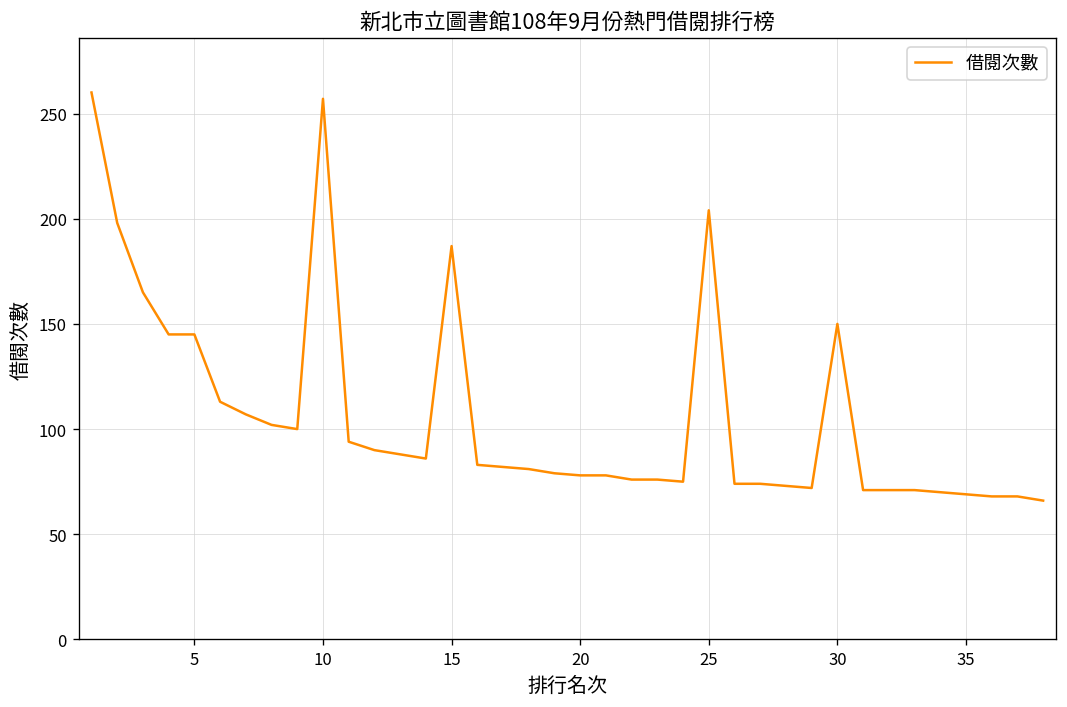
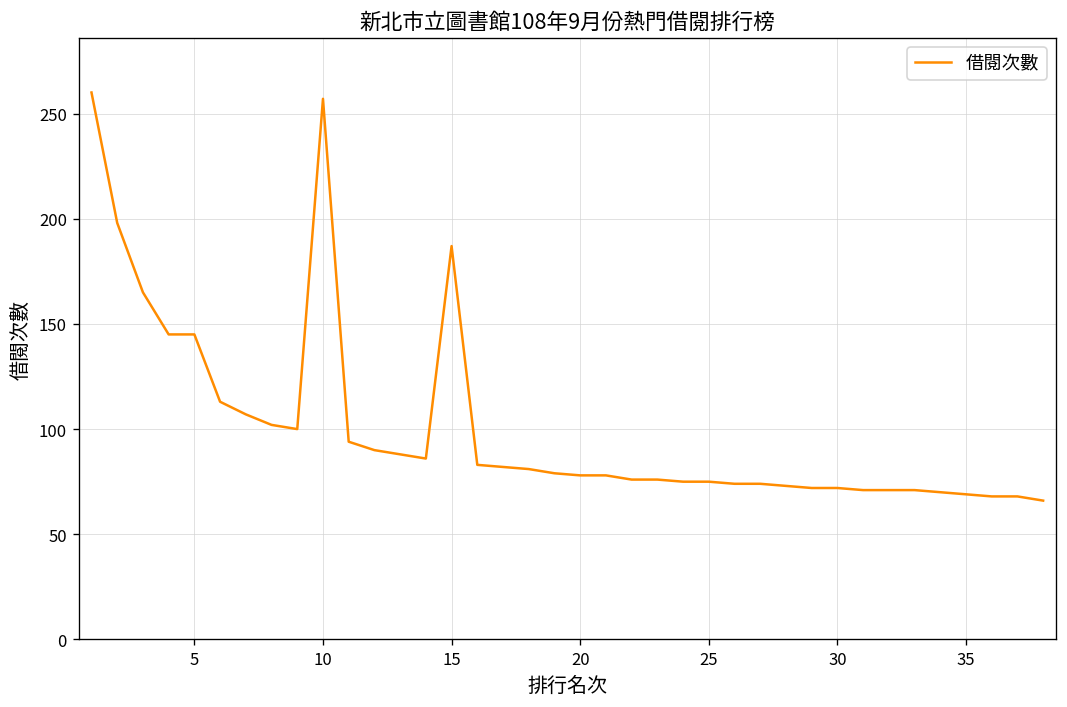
  {
    "5": 145,
    "10": 257,
    "15": 187,
    "20": 78,
-   "25": 204,
-   "30": 150,
+   "25": 75,
+   "30": 72,
    "35": 69
  }
